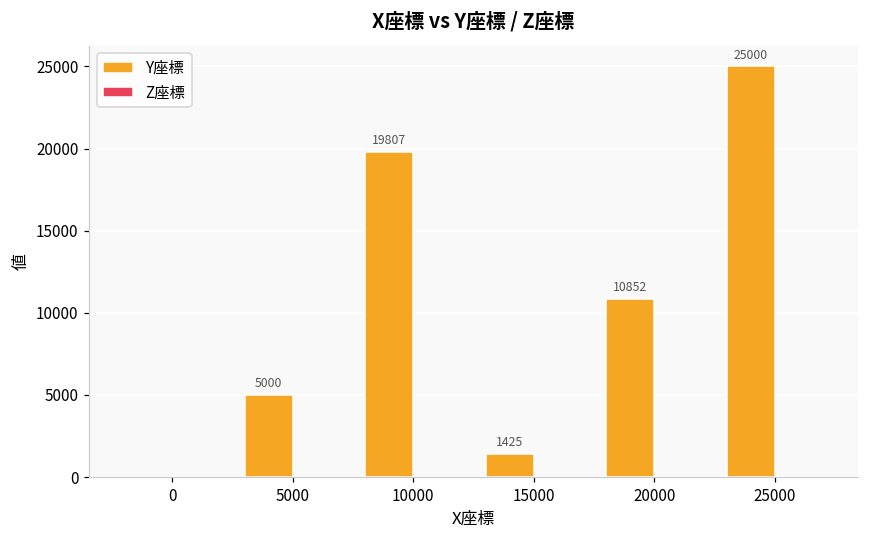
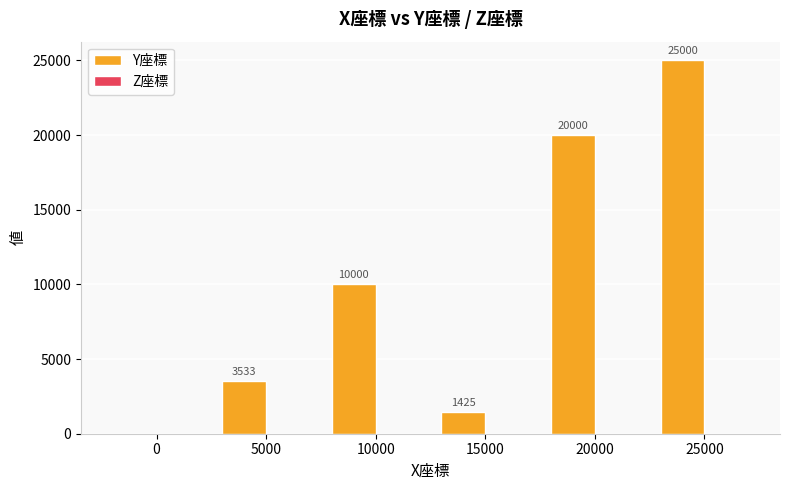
  {
    "Y座標": {
-     "5000": 5000,
-     "10000": 19807,
+     "5000": 3533,
+     "10000": 10000,
      "15000": 1425,
-     "20000": 10852,
+     "20000": 20000,
      "25000": 25000
    },
    "Z座標": {
      "0": 0,
      "5000": 0,
      "10000": 0,
      "15000": 0,
      "20000": 0,
      "25000": 0
    }
  }
